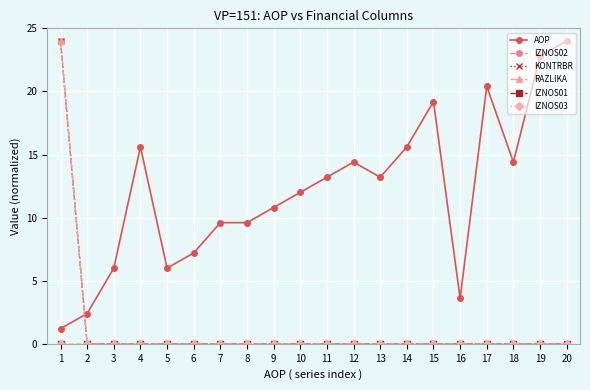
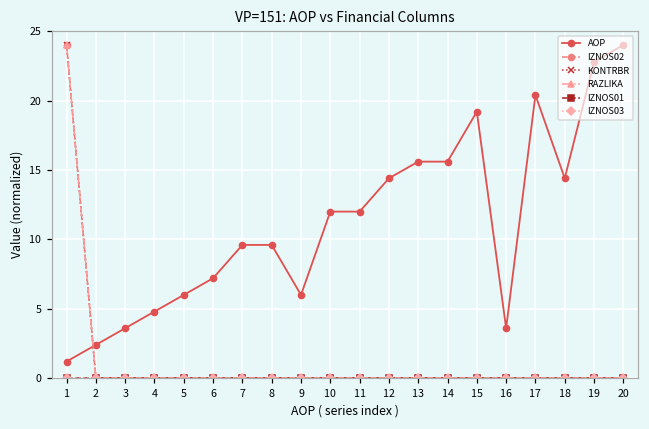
  {
    "AOP": {
      "1": 1.2,
      "2": 2.4,
-     "3": 6.0,
-     "4": 15.6,
+     "3": 3.6,
+     "4": 4.8,
      "5": 6.0,
      "6": 7.2,
      "7": 9.6,
      "8": 9.6,
-     "9": 10.8,
+     "9": 6.0,
      "10": 12.0,
-     "11": 13.2,
+     "11": 12.0,
      "12": 14.4,
-     "13": 13.2,
+     "13": 15.6,
      "14": 15.6,
      "15": 19.2,
      "16": 3.6,
      "17": 20.4,
      "18": 14.4
    }
  }
